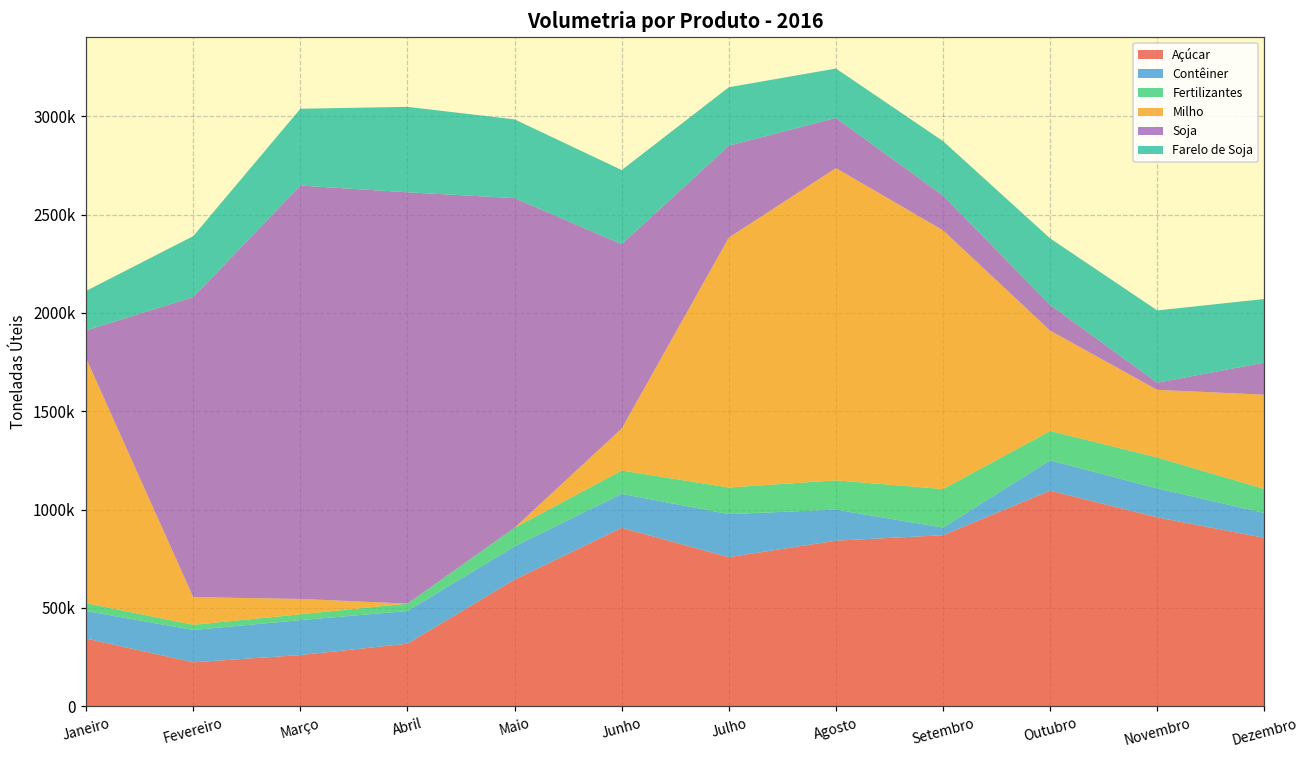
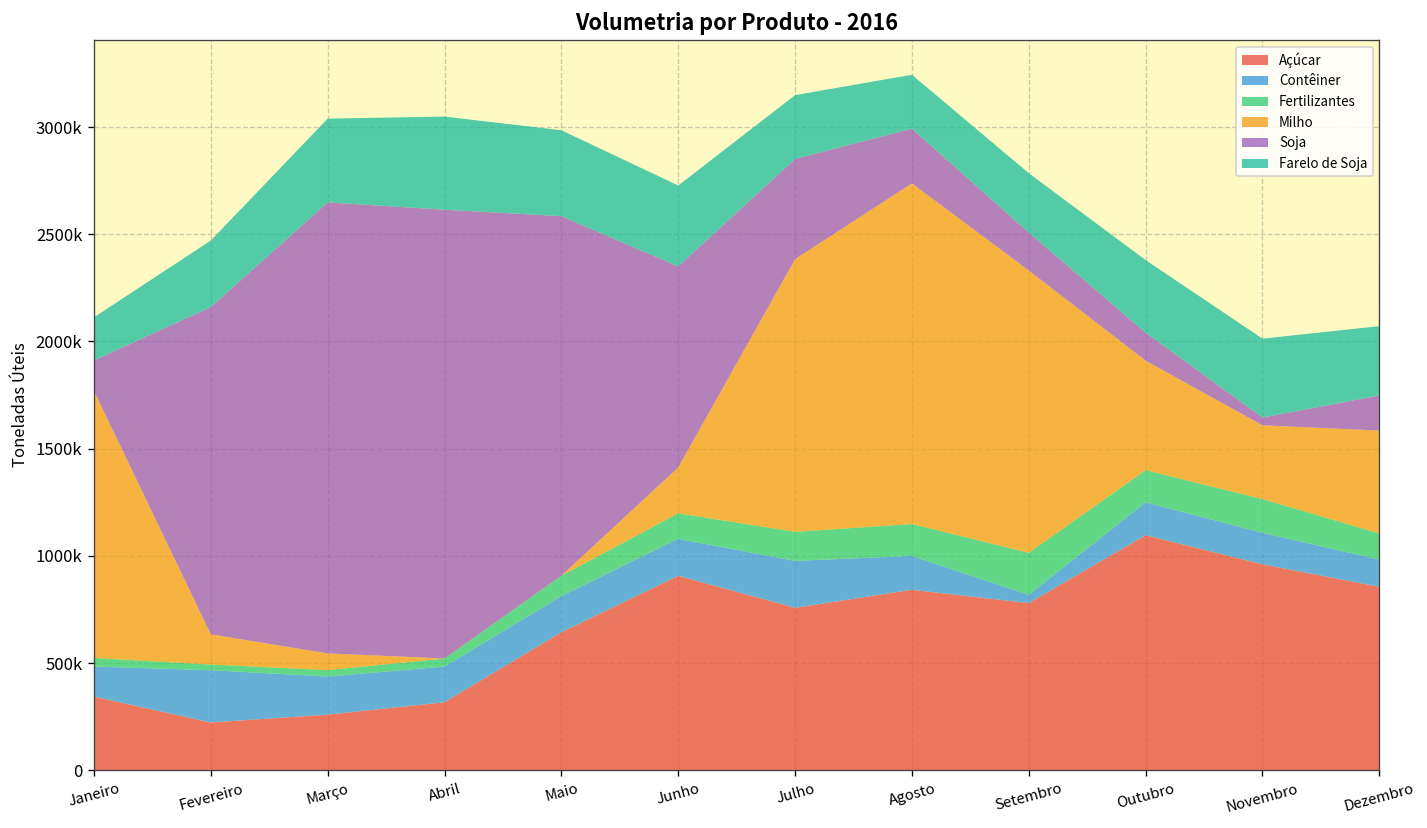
  {
    "Açúcar": {
      "Janeiro": 340000,
      "Fevereiro": 220000,
      "Março": 260000,
      "Abril": 320000,
      "Maio": 640000,
      "Junho": 910000,
      "Julho": 760000,
      "Agosto": 840000,
-     "Setembro": 870000,
+     "Setembro": 780000,
      "Outubro": 1100000,
      "Novembro": 960000,
      "Dezembro": 860000
    },
    "Contêiner": {
      "Janeiro": 140000,
-     "Fevereiro": 160000,
+     "Fevereiro": 240000,
      "Março": 180000,
      "Abril": 170000,
      "Maio": 170000,
      "Junho": 170000,
      "Julho": 220000,
      "Agosto": 160000,
      "Setembro": 40000,
      "Outubro": 150000,
      "Novembro": 150000,
      "Dezembro": 130000
    },
    "Milho": {
      "Janeiro": 1250000,
      "Fevereiro": 140000,
      "Março": 80000,
      "Junho": 210000,
      "Julho": 1270000,
      "Agosto": 1590000,
      "Setembro": 1320000,
      "Outubro": 510000,
      "Novembro": 340000,
      "Dezembro": 480000
    },
    "Soja": {
      "Janeiro": 140000,
      "Fevereiro": 1530000,
      "Março": 2100000,
      "Abril": 2090000,
      "Maio": 1680000,
      "Junho": 940000,
      "Julho": 470000,
      "Agosto": 260000,
      "Setembro": 180000,
      "Outubro": 130000,
      "Novembro": 40000,
      "Dezembro": 160000
    }
  }
